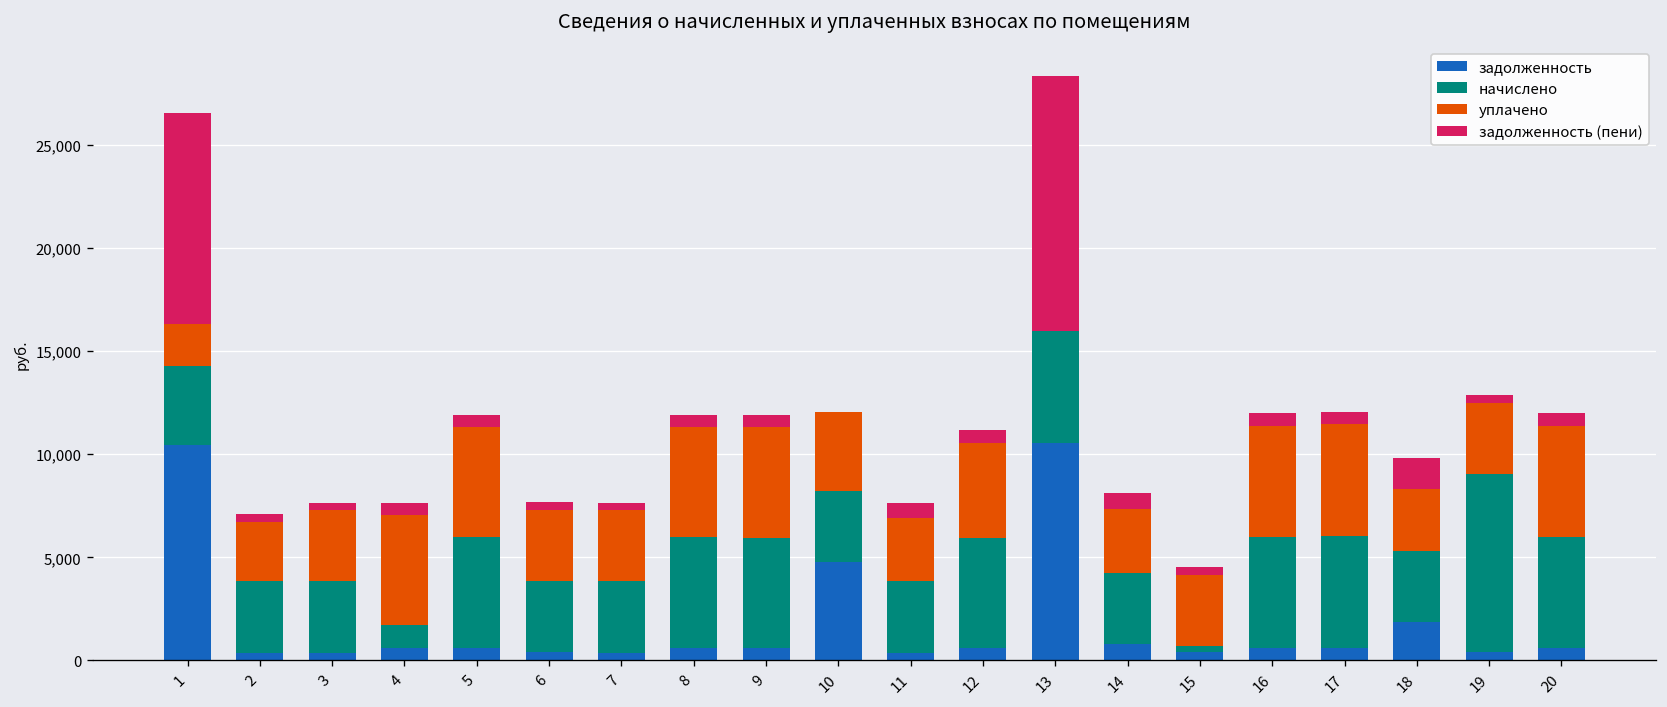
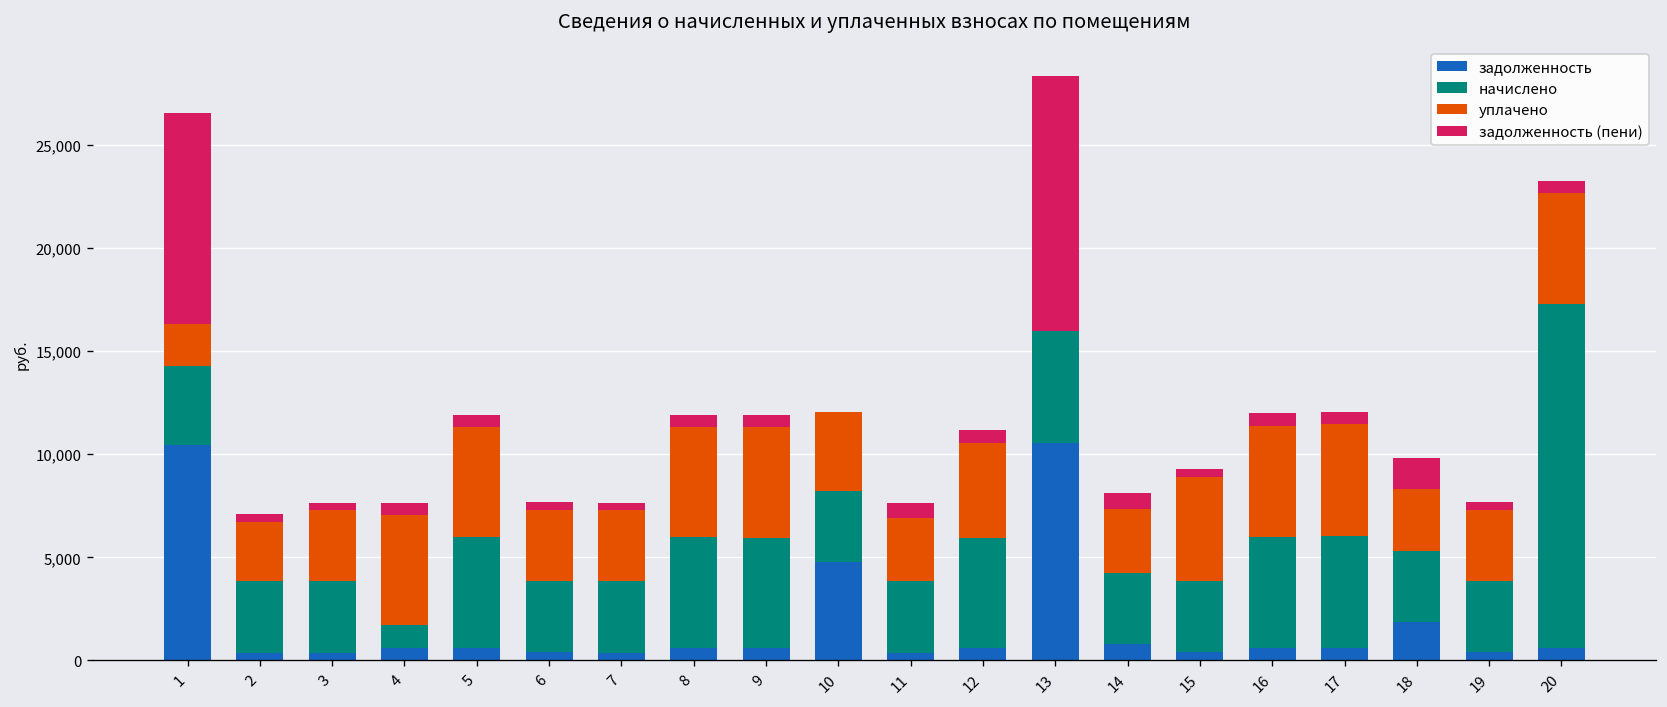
  {
    "задолженность": {
      "1": "10,500",
      "2": "400",
      "3": "400",
      "4": "600",
      "5": "600",
      "6": "400",
      "7": "400",
      "8": "600",
      "9": "600",
      "10": "4,800",
      "11": "400",
      "12": "600",
      "13": "10,600",
      "14": "800",
      "15": "400",
      "16": "600",
      "17": "600",
      "18": "1,900",
      "19": "400",
      "20": "600"
    },
    "начислено": {
      "1": "3,800",
      "2": "3,500",
      "3": "3,500",
      "4": "1,100",
      "5": "5,400",
      "6": "3,500",
      "7": "3,500",
      "8": "5,400",
      "9": "5,400",
      "10": "3,500",
      "11": "3,500",
      "12": "5,400",
      "13": "5,400",
      "14": "3,500",
-     "15": "300",
+     "15": "3,500",
      "16": "5,400",
      "17": "5,400",
      "18": "3,500",
-     "19": "8,600",
-     "20": "5,400"
+     "19": "3,500",
+     "20": "16,700"
    },
    "уплачено": {
      "1": "2,000",
      "2": "2,900",
      "3": "3,400",
      "4": "5,300",
      "5": "5,400",
      "6": "3,400",
      "7": "3,400",
      "8": "5,400",
      "9": "5,300",
      "10": "3,800",
      "11": "3,100",
      "12": "4,600",
      "13": "0",
      "14": "3,100",
-     "15": "3,500",
+     "15": "5,000",
      "16": "5,400",
      "17": "5,400",
      "18": "3,000",
      "19": "3,500",
      "20": "5,400"
    },
    "задолженность (пени)": {
      "1": "10,200",
      "2": "400",
      "3": "400",
      "4": "600",
      "5": "600",
      "6": "400",
      "7": "400",
      "8": "600",
      "9": "600",
      "10": "0",
      "11": "800",
      "12": "600",
      "13": "12,400",
      "14": "800",
      "15": "400",
      "16": "600",
      "17": "600",
      "18": "1,500",
      "19": "400",
      "20": "600"
    }
  }
